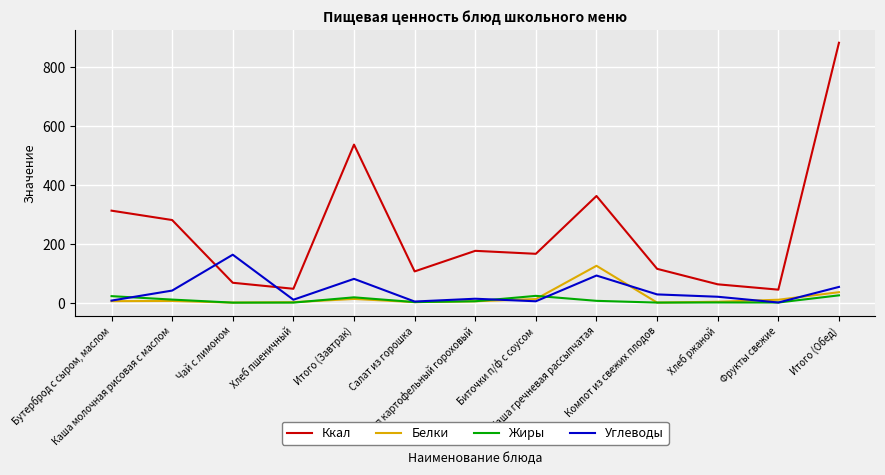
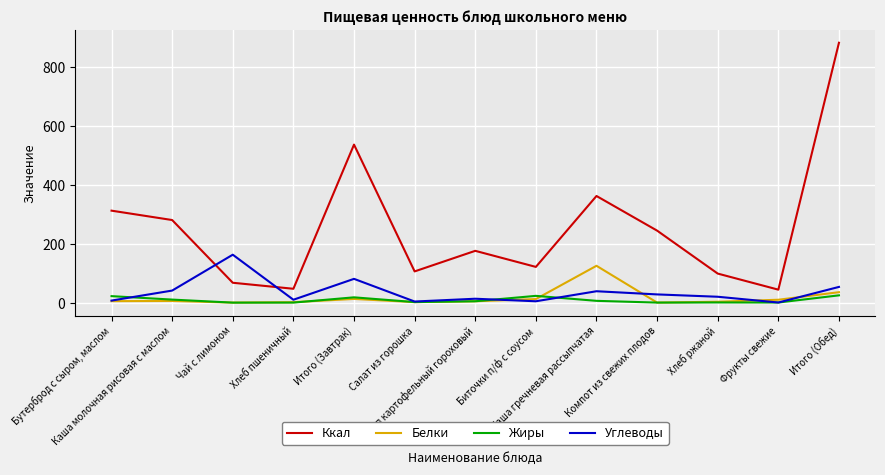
  {
    "Ккал": {
      "Бутерброд с сыром, маслом": 310,
      "Каша молочная рисовая с маслом": 280,
      "Чай с лимоном": 70,
      "Хлеб пшеничный": 50,
      "Итого (Завтрак)": 540,
      "Салат из горошка": 110,
      "Суп картофельный гороховый": 180,
-     "Биточки п/ф с соусом": 170,
+     "Биточки п/ф с соусом": 120,
      "Каша гречневая рассыпчатая": 360,
-     "Компот из свежих плодов": 110,
-     "Хлеб ржаной": 60,
+     "Компот из свежих плодов": 240,
+     "Хлеб ржаной": 100,
      "Фрукты свежие": 40,
      "Итого (Обед)": 880
    },
    "Белки": {
      "Каша гречневая рассыпчатая": 120,
      "Фрукты свежие": 10,
      "Итого (Обед)": 40
    },
    "Жиры": {
      "Бутерброд с сыром, маслом": 20,
      "Биточки п/ф с соусом": 20,
      "Каша гречневая рассыпчатая": 10,
      "Итого (Обед)": 20
    },
    "Углеводы": {
      "Каша молочная рисовая с маслом": 40,
      "Чай с лимоном": 160,
      "Итого (Завтрак)": 80,
-     "Каша гречневая рассыпчатая": 90,
+     "Каша гречневая рассыпчатая": 40,
      "Компот из свежих плодов": 30,
      "Хлеб ржаной": 20,
      "Итого (Обед)": 50
    }
  }
